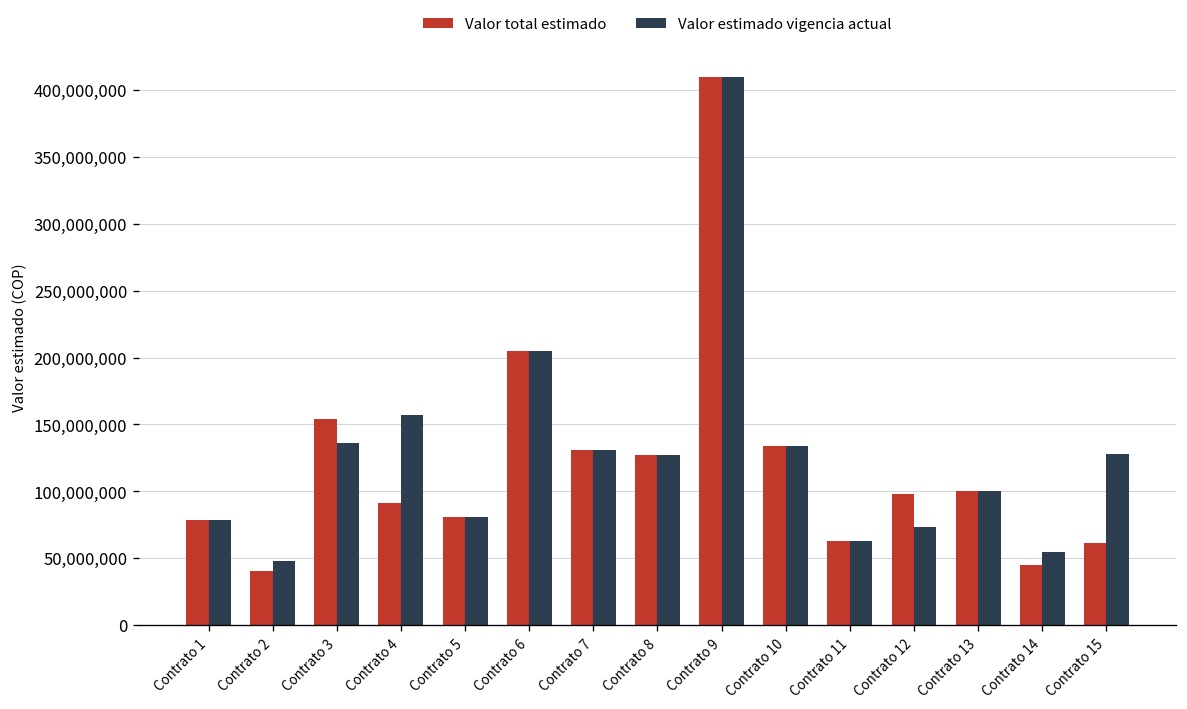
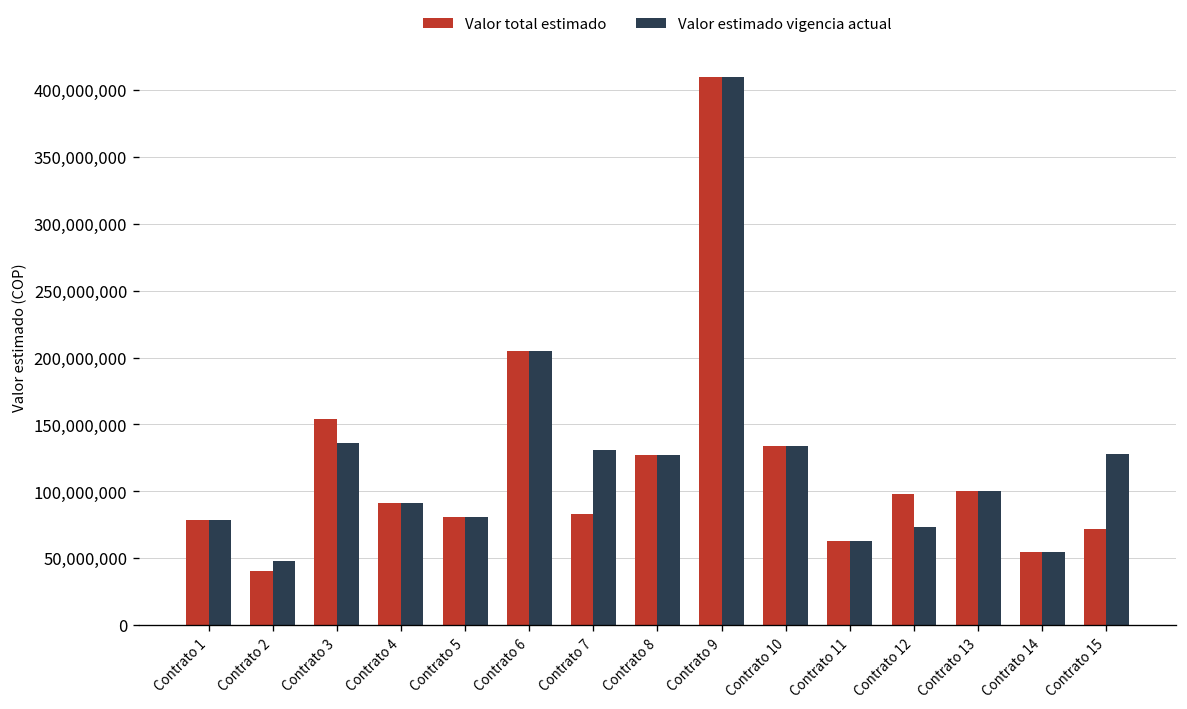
  {
    "Valor total estimado": {
      "Contrato 1": "79,000,000",
      "Contrato 2": "40,000,000",
      "Contrato 3": "154,000,000",
      "Contrato 4": "91,000,000",
      "Contrato 5": "80,000,000",
      "Contrato 6": "205,000,000",
-     "Contrato 7": "131,000,000",
+     "Contrato 7": "83,000,000",
      "Contrato 8": "127,000,000",
      "Contrato 9": "410,000,000",
      "Contrato 10": "134,000,000",
      "Contrato 11": "63,000,000",
      "Contrato 12": "98,000,000",
      "Contrato 13": "100,000,000",
-     "Contrato 14": "45,000,000",
-     "Contrato 15": "61,000,000"
+     "Contrato 14": "55,000,000",
+     "Contrato 15": "72,000,000"
    },
    "Valor estimado vigencia actual": {
      "Contrato 1": "79,000,000",
      "Contrato 2": "48,000,000",
      "Contrato 3": "136,000,000",
-     "Contrato 4": "157,000,000",
+     "Contrato 4": "91,000,000",
      "Contrato 5": "80,000,000",
      "Contrato 6": "205,000,000",
      "Contrato 7": "131,000,000",
      "Contrato 8": "127,000,000",
      "Contrato 9": "410,000,000",
      "Contrato 10": "134,000,000",
      "Contrato 11": "63,000,000",
      "Contrato 12": "73,000,000",
      "Contrato 13": "100,000,000",
      "Contrato 14": "55,000,000",
      "Contrato 15": "128,000,000"
    }
  }
